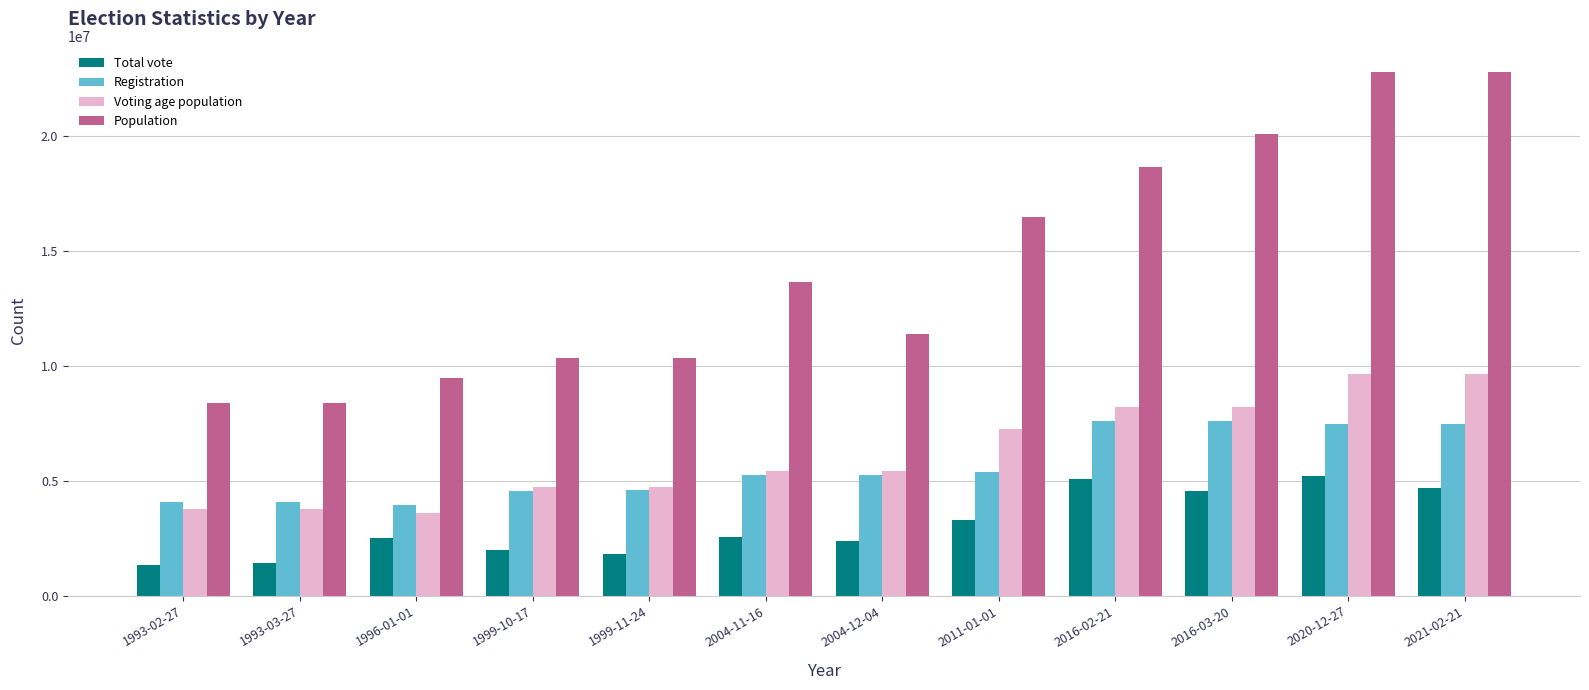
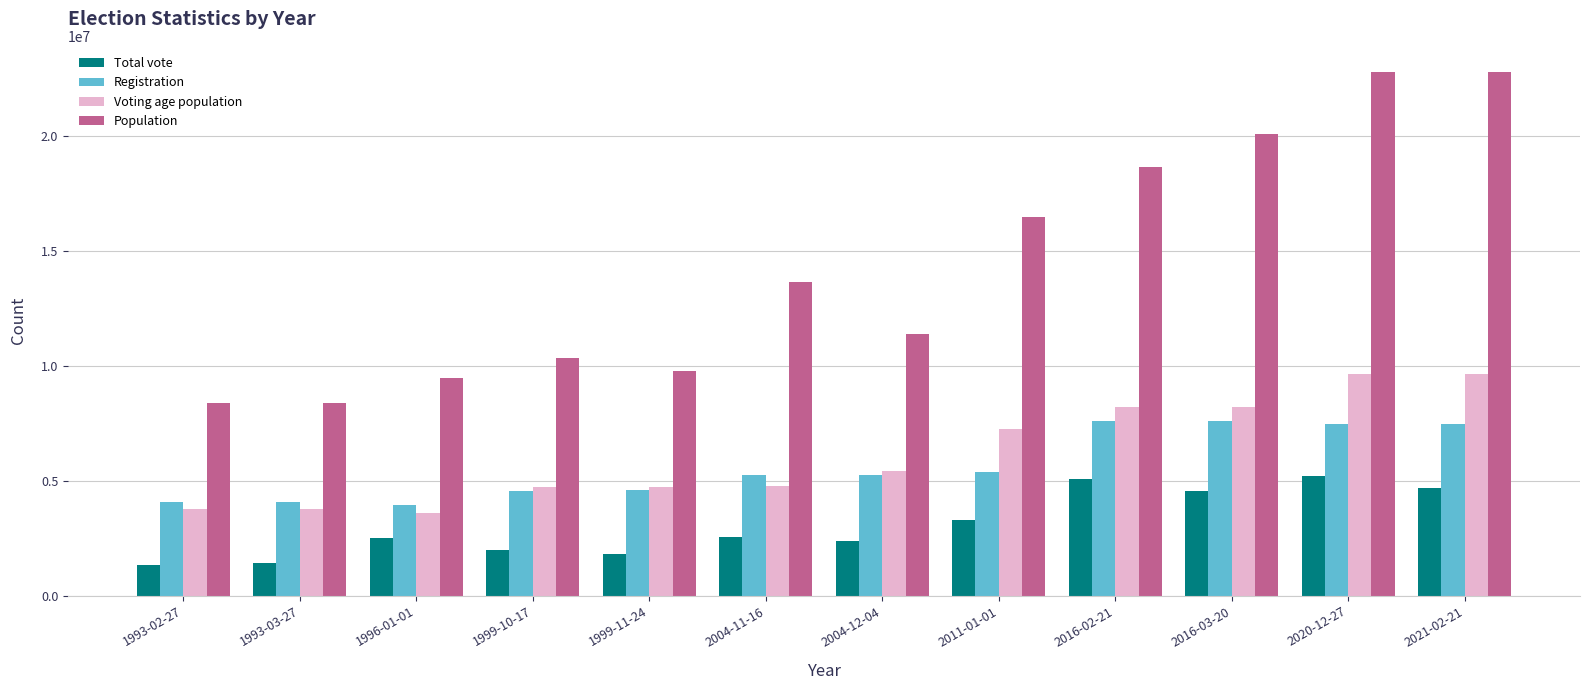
  {
    "Total vote": {
      "1993-02-27": 1300000,
      "1993-03-27": 1400000,
      "1996-01-01": 2500000,
      "1999-10-17": 2000000,
      "1999-11-24": 1800000,
      "2004-11-16": 2500000,
      "2004-12-04": 2400000,
      "2011-01-01": 3300000,
      "2016-02-21": 5100000,
      "2016-03-20": 4500000,
      "2020-12-27": 5200000,
      "2021-02-21": 4700000
    },
    "Registration": {
      "1993-02-27": 4100000,
      "1993-03-27": 4100000,
      "1996-01-01": 3900000,
      "1999-10-17": 4600000,
      "1999-11-24": 4600000,
      "2004-11-16": 5300000,
      "2004-12-04": 5300000,
      "2011-01-01": 5400000,
      "2016-02-21": 7600000,
      "2016-03-20": 7600000,
      "2020-12-27": 7400000,
      "2021-02-21": 7400000
    },
    "Voting age population": {
      "1993-02-27": 3800000,
      "1993-03-27": 3800000,
      "1996-01-01": 3600000,
      "1999-10-17": 4700000,
      "1999-11-24": 4700000,
-     "2004-11-16": 5400000,
+     "2004-11-16": 4800000,
      "2004-12-04": 5400000,
      "2011-01-01": 7300000,
      "2016-02-21": 8200000,
      "2016-03-20": 8200000,
      "2020-12-27": 9600000,
      "2021-02-21": 9600000
    },
    "Population": {
      "1993-02-27": 8400000,
      "1993-03-27": 8400000,
      "1996-01-01": 9400000,
      "1999-10-17": 10300000,
-     "1999-11-24": 10300000,
+     "1999-11-24": 9800000,
      "2004-11-16": 13700000,
      "2004-12-04": 11400000,
      "2011-01-01": 16500000,
      "2016-02-21": 18600000,
      "2016-03-20": 20100000,
      "2020-12-27": 22800000,
      "2021-02-21": 22800000
    }
  }
